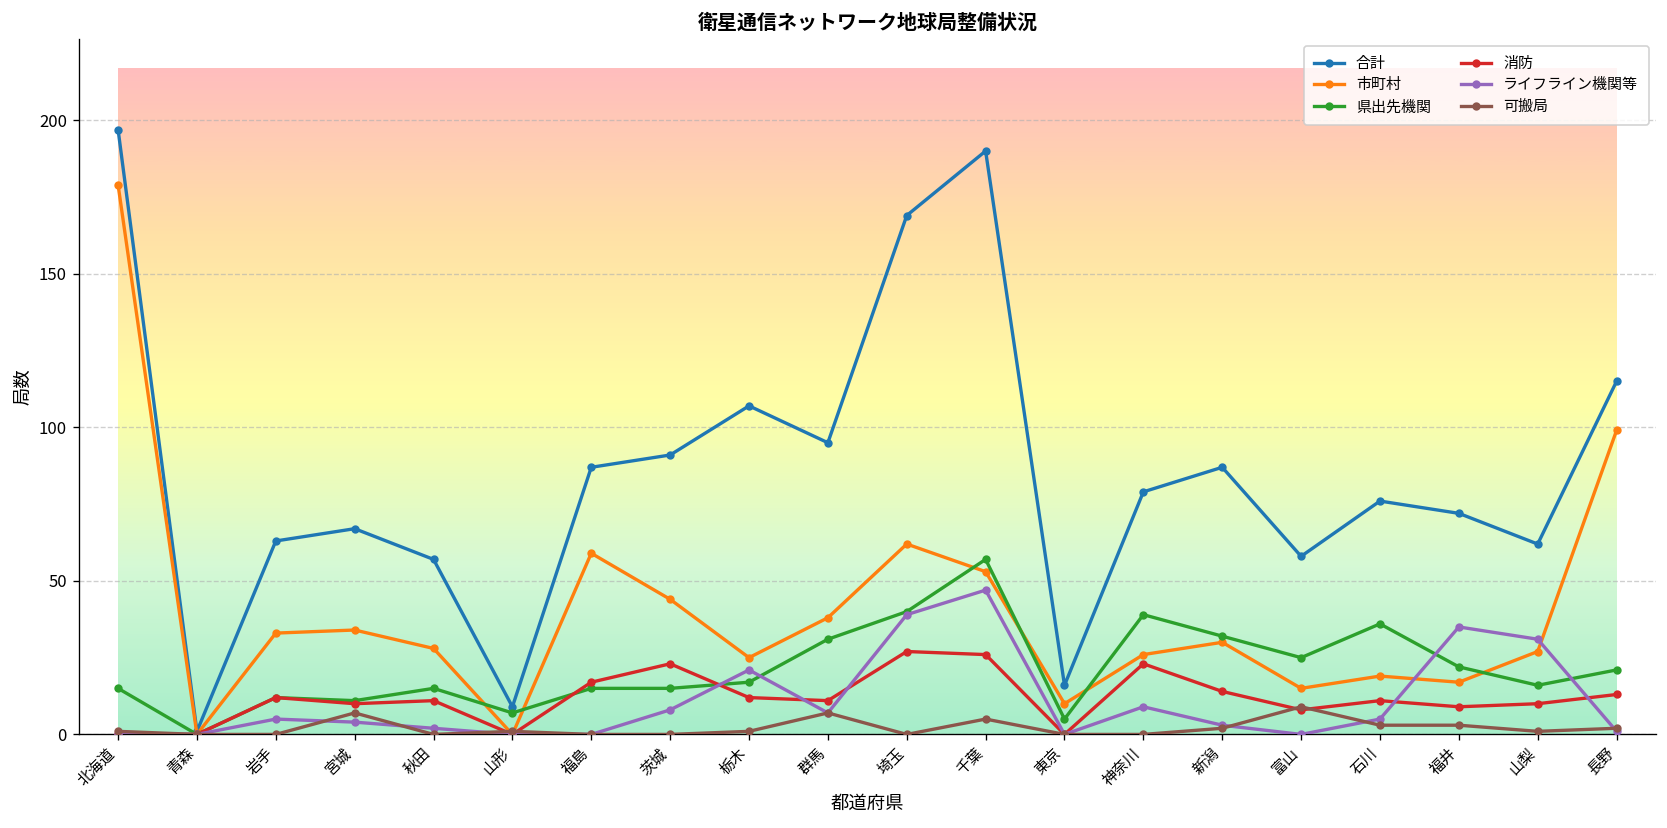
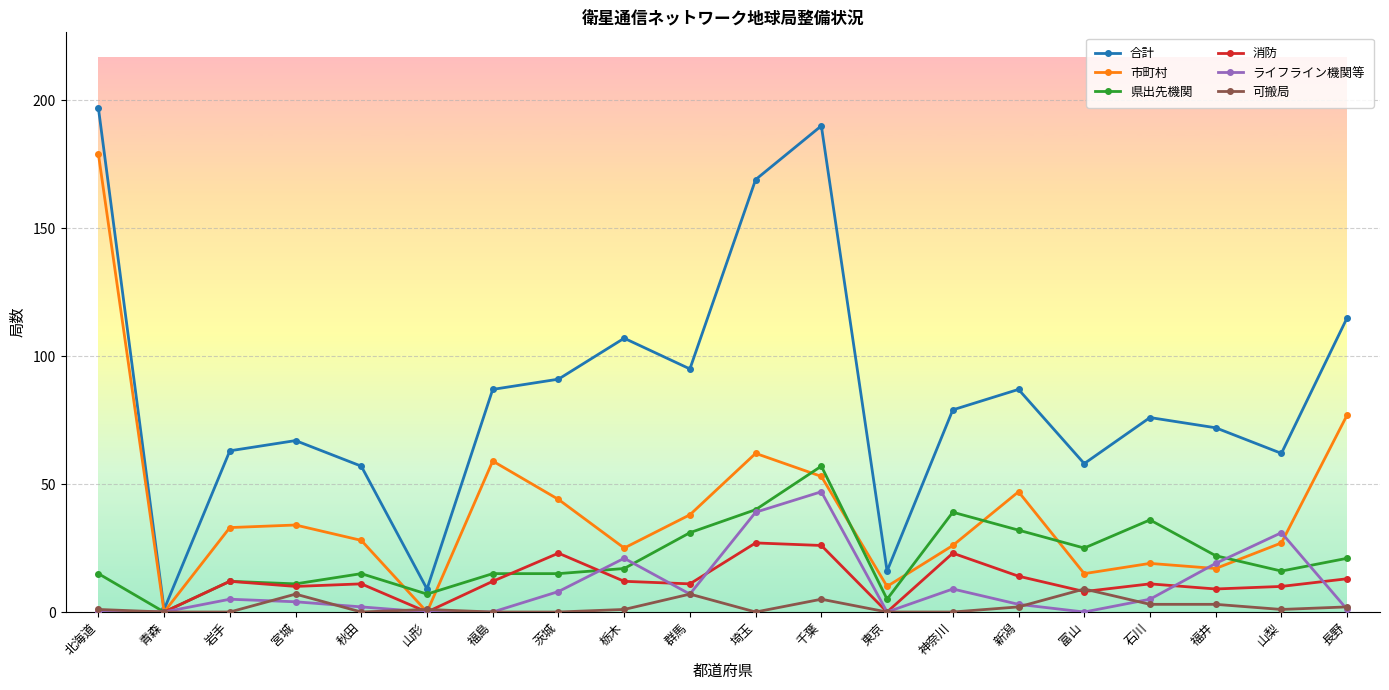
  {
    "合計": {
      "北海道": 197,
      "岩手": 63,
      "宮城": 67,
      "秋田": 57,
      "山形": 9,
      "福島": 87,
      "茨城": 91,
      "栃木": 107,
      "群馬": 95,
      "埼玉": 169,
      "千葉": 190,
      "東京": 16,
      "神奈川": 79,
      "新潟": 87,
      "富山": 58,
      "石川": 76,
      "福井": 72,
      "山梨": 62,
      "長野": 115
    },
    "市町村": {
      "北海道": 179,
      "岩手": 33,
      "宮城": 34,
      "秋田": 28,
      "福島": 59,
      "茨城": 44,
      "栃木": 25,
      "群馬": 38,
      "埼玉": 62,
      "千葉": 53,
      "東京": 10,
      "神奈川": 26,
-     "新潟": 30,
+     "新潟": 47,
      "富山": 15,
      "石川": 19,
      "福井": 17,
      "山梨": 27,
-     "長野": 99
+     "長野": 77
    },
    "県出先機関": {
      "北海道": 15,
      "秋田": 15,
      "山形": 7,
      "福島": 15,
      "茨城": 15,
      "栃木": 17,
      "群馬": 31,
      "埼玉": 40,
      "千葉": 57,
      "東京": 5,
      "神奈川": 39,
      "新潟": 32,
      "富山": 25,
      "石川": 36,
      "福井": 22,
      "山梨": 16,
      "長野": 21
    },
    "消防": {
      "秋田": 11,
-     "福島": 17,
+     "福島": 12,
      "茨城": 23,
      "栃木": 12,
      "群馬": 11,
      "埼玉": 27,
      "千葉": 26,
      "神奈川": 23,
      "新潟": 14,
      "石川": 11,
      "福井": 9,
      "山梨": 10,
      "長野": 13
    },
    "ライフライン機関等": {
      "岩手": 5,
      "宮城": 4,
      "秋田": 2,
      "茨城": 8,
      "栃木": 21,
      "埼玉": 39,
      "千葉": 47,
      "神奈川": 9,
      "新潟": 3,
      "富山": 0,
      "石川": 5,
-     "福井": 35,
+     "福井": 19,
      "山梨": 31,
      "長野": 1
    },
    "可搬局": {
      "岩手": 0,
      "宮城": 7,
      "秋田": 0,
      "茨城": 0,
      "栃木": 1,
      "埼玉": 0,
      "千葉": 5,
      "神奈川": 0,
      "新潟": 2,
      "石川": 3,
      "福井": 3,
      "山梨": 1,
      "長野": 2
    }
  }
